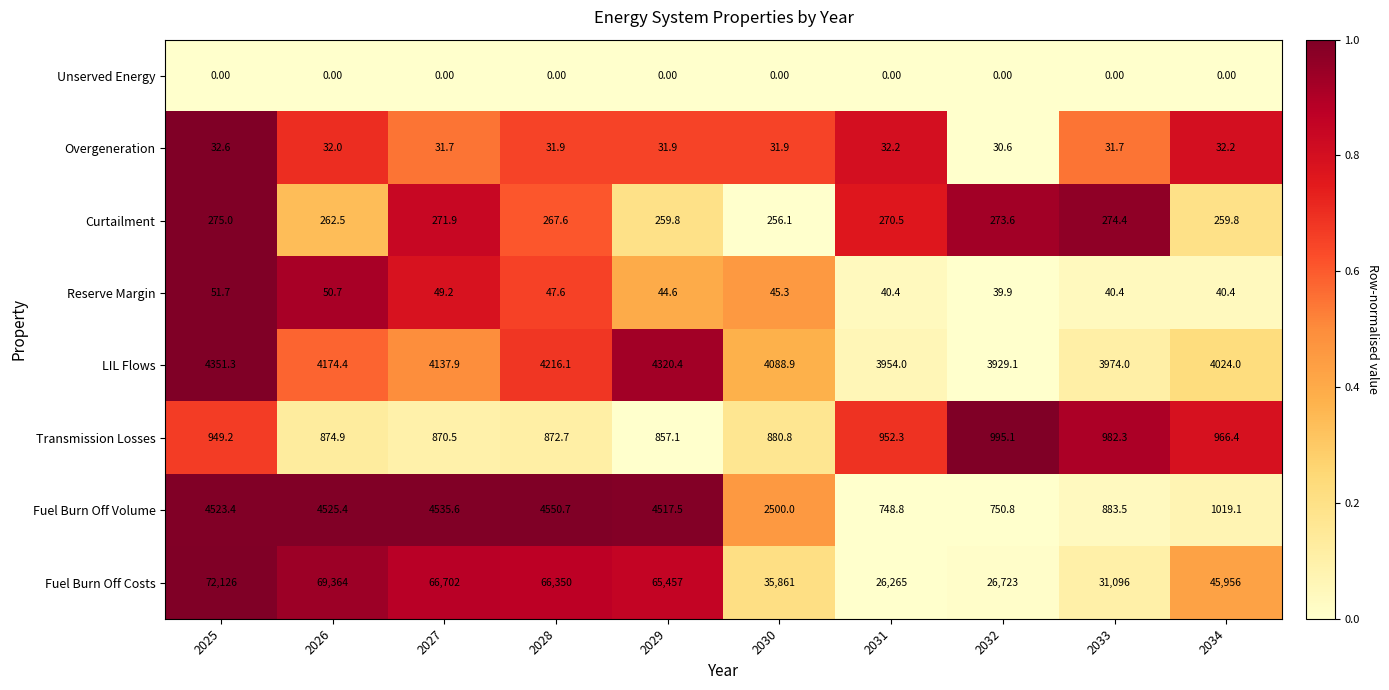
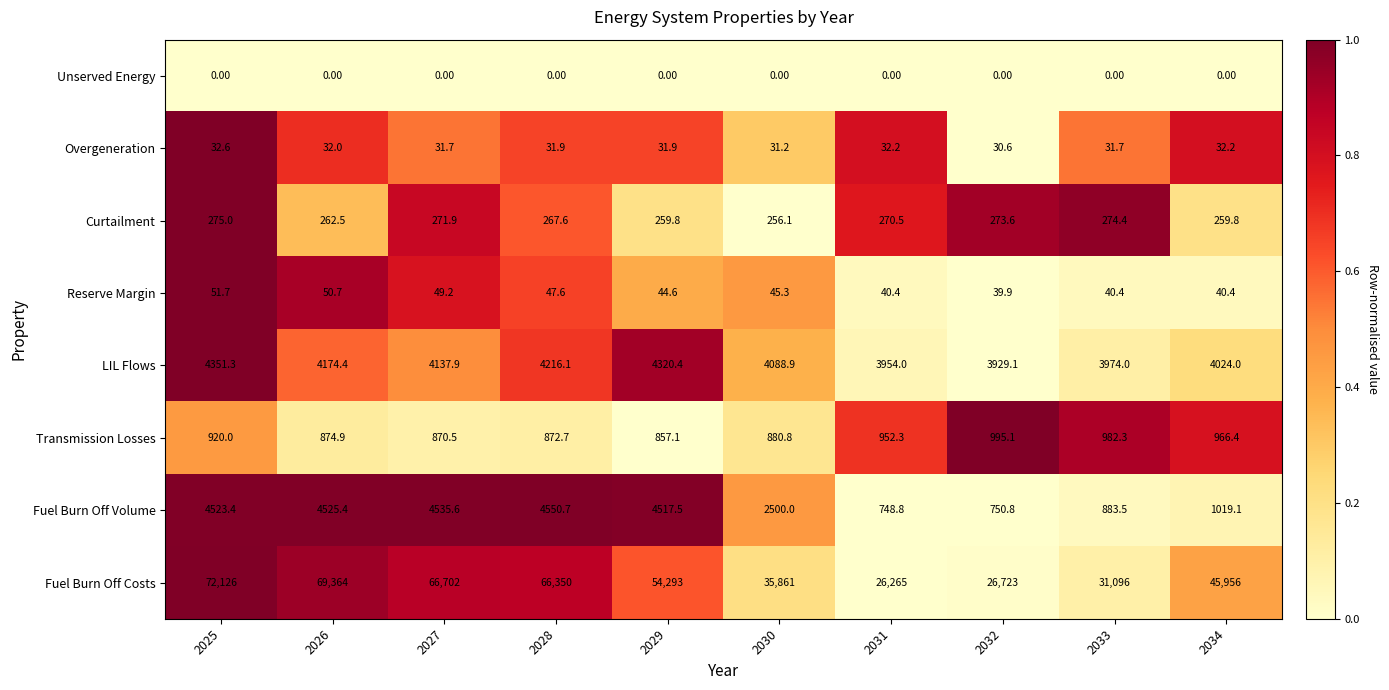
  {
    "Unserved Energy": {
      "2025": "0.00",
      "2026": "0.00",
      "2027": "0.00",
      "2028": "0.00",
      "2029": "0.00",
      "2030": "0.00",
      "2031": "0.00",
      "2032": "0.00",
      "2033": "0.00",
      "2034": "0.00"
    },
    "Overgeneration": {
      "2025": "32.6",
      "2026": "32.0",
      "2027": "31.7",
      "2028": "31.9",
      "2029": "31.9",
-     "2030": "31.9",
+     "2030": "31.2",
      "2031": "32.2",
      "2032": "30.6",
      "2033": "31.7",
      "2034": "32.2"
    },
    "Curtailment": {
      "2025": "275.0",
      "2026": "262.5",
      "2027": "271.9",
      "2028": "267.6",
      "2029": "259.8",
      "2030": "256.1",
      "2031": "270.5",
      "2032": "273.6",
      "2033": "274.4",
      "2034": "259.8"
    },
    "Reserve Margin": {
      "2025": "51.7",
      "2026": "50.7",
      "2027": "49.2",
      "2028": "47.6",
      "2029": "44.6",
      "2030": "45.3",
      "2031": "40.4",
      "2032": "39.9",
      "2033": "40.4",
      "2034": "40.4"
    },
    "LIL Flows": {
      "2025": "4351.3",
      "2026": "4174.4",
      "2027": "4137.9",
      "2028": "4216.1",
      "2029": "4320.4",
      "2030": "4088.9",
      "2031": "3954.0",
      "2032": "3929.1",
      "2033": "3974.0",
      "2034": "4024.0"
    },
    "Transmission Losses": {
-     "2025": "949.2",
+     "2025": "920.0",
      "2026": "874.9",
      "2027": "870.5",
      "2028": "872.7",
      "2029": "857.1",
      "2030": "880.8",
      "2031": "952.3",
      "2032": "995.1",
      "2033": "982.3",
      "2034": "966.4"
    },
    "Fuel Burn Off Volume": {
      "2025": "4523.4",
      "2026": "4525.4",
      "2027": "4535.6",
      "2028": "4550.7",
      "2029": "4517.5",
      "2030": "2500.0",
      "2031": "748.8",
      "2032": "750.8",
      "2033": "883.5",
      "2034": "1019.1"
    },
    "Fuel Burn Off Costs": {
      "2025": "72,126",
      "2026": "69,364",
      "2027": "66,702",
      "2028": "66,350",
-     "2029": "65,457",
+     "2029": "54,293",
      "2030": "35,861",
      "2031": "26,265",
      "2032": "26,723",
      "2033": "31,096",
      "2034": "45,956"
    }
  }
